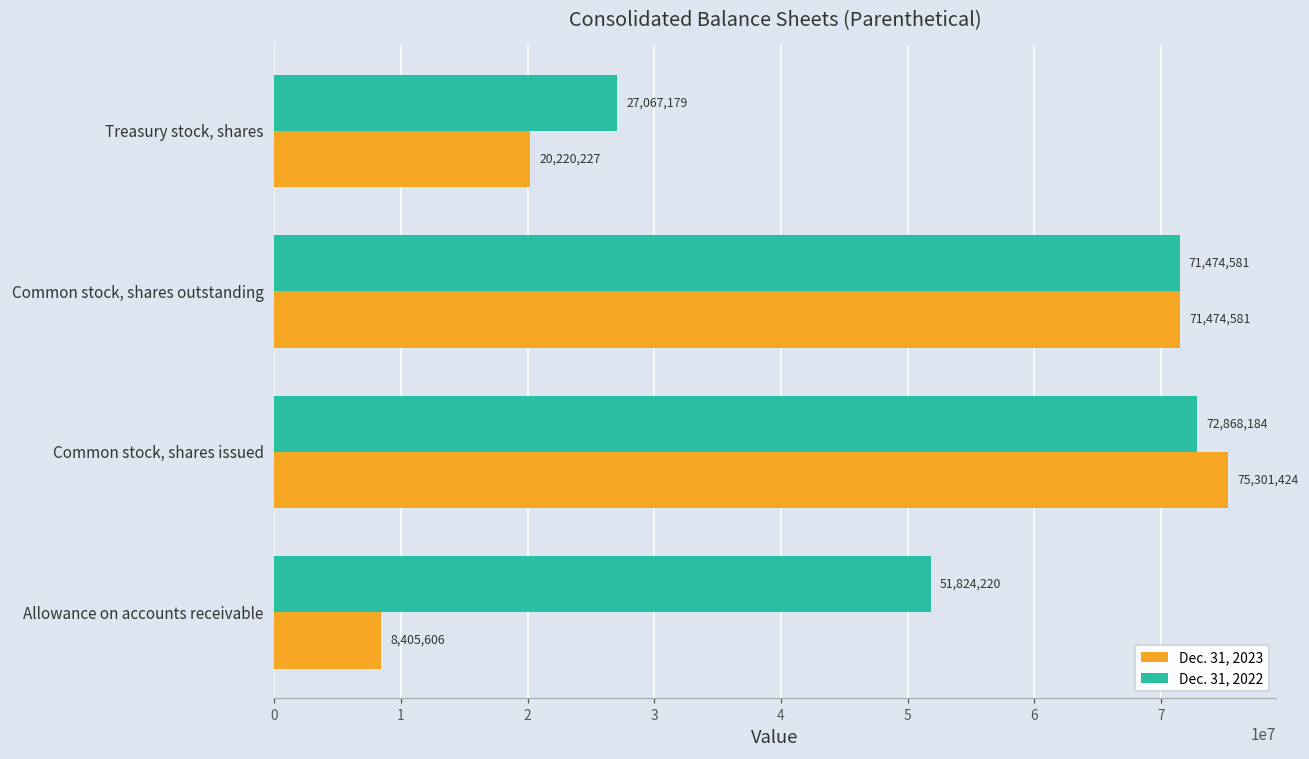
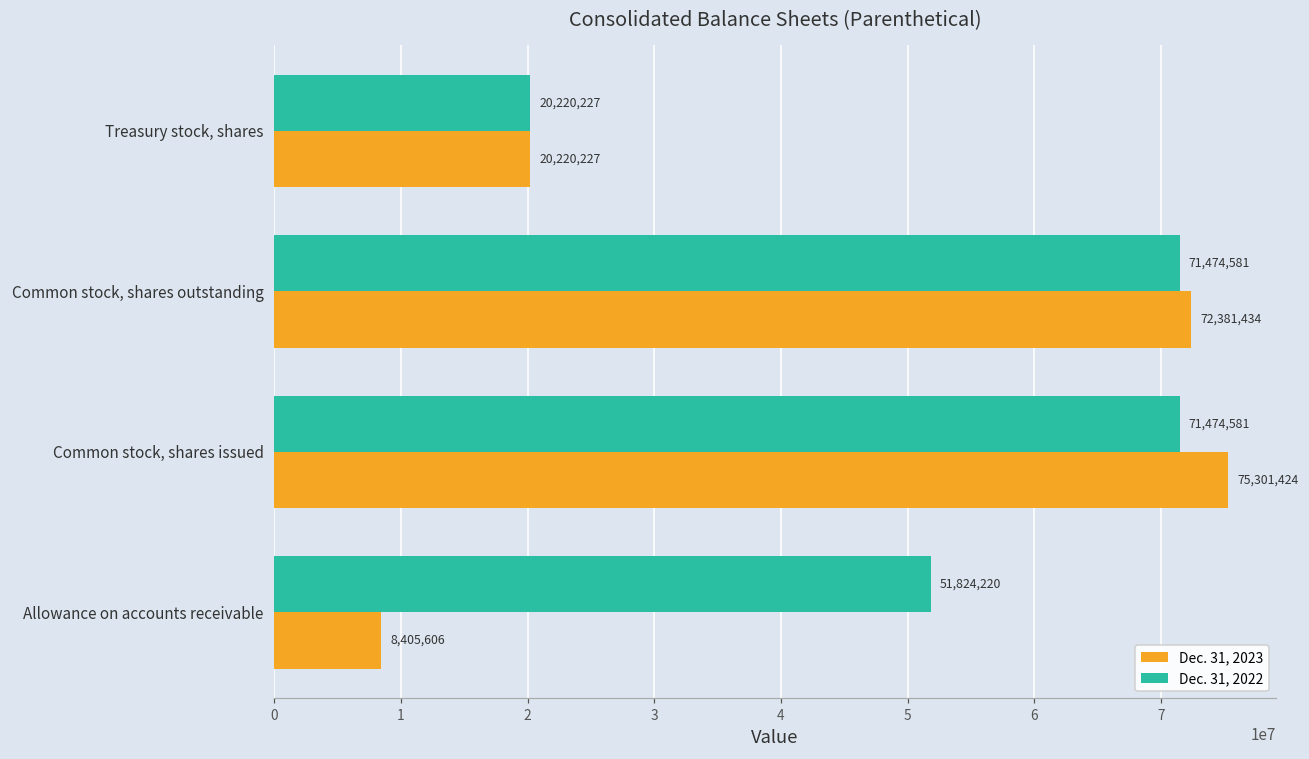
  {
    "Dec. 31, 2023": {
      "Treasury stock, shares": "20,220,227",
-     "Common stock, shares outstanding": "71,474,581",
+     "Common stock, shares outstanding": "72,381,434",
      "Common stock, shares issued": "75,301,424",
      "Allowance on accounts receivable": "8,405,606"
    },
    "Dec. 31, 2022": {
-     "Treasury stock, shares": "27,067,179",
+     "Treasury stock, shares": "20,220,227",
      "Common stock, shares outstanding": "71,474,581",
-     "Common stock, shares issued": "72,868,184",
+     "Common stock, shares issued": "71,474,581",
      "Allowance on accounts receivable": "51,824,220"
    }
  }
